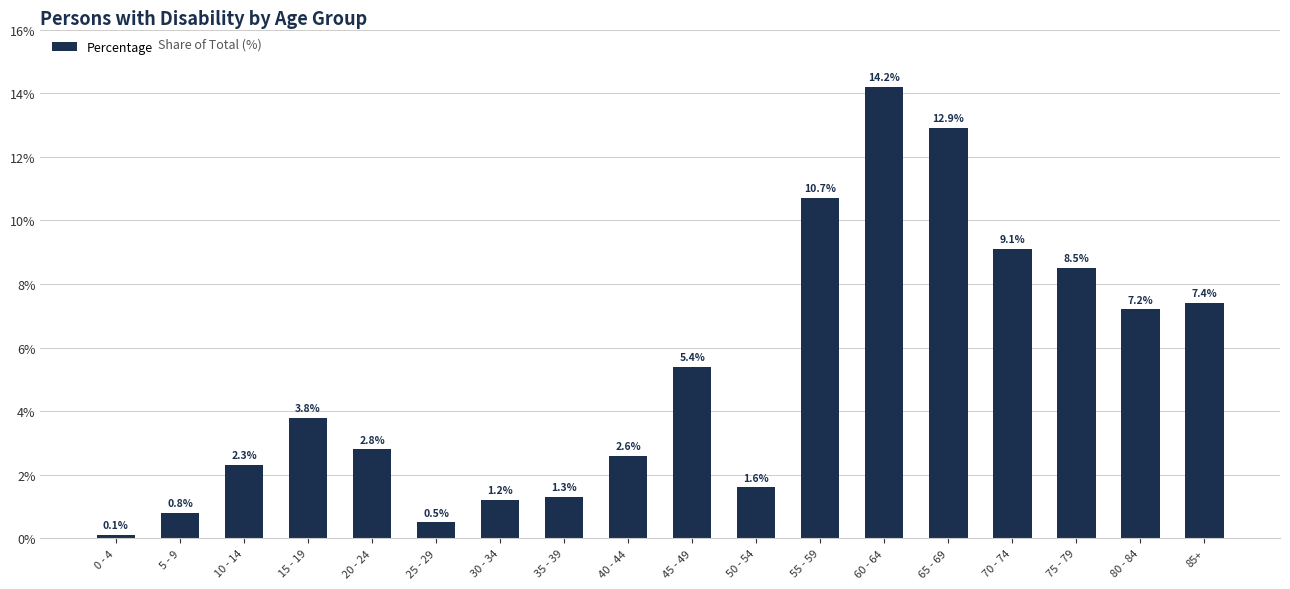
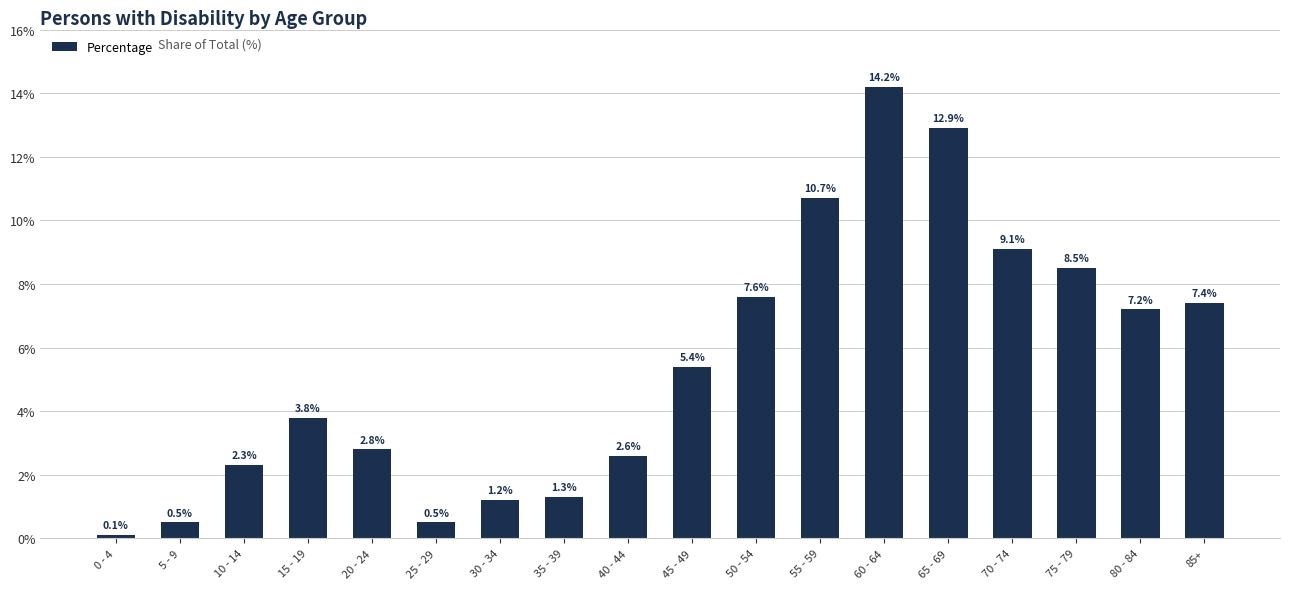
  {
    "0 - 4": "0.1%",
-   "5 - 9": "0.8%",
+   "5 - 9": "0.5%",
    "10 - 14": "2.3%",
    "15 - 19": "3.8%",
    "20 - 24": "2.8%",
    "25 - 29": "0.5%",
    "30 - 34": "1.2%",
    "35 - 39": "1.3%",
    "40 - 44": "2.6%",
    "45 - 49": "5.4%",
-   "50 - 54": "1.6%",
+   "50 - 54": "7.6%",
    "55 - 59": "10.7%",
    "60 - 64": "14.2%",
    "65 - 69": "12.9%",
    "70 - 74": "9.1%",
    "75 - 79": "8.5%",
    "80 - 84": "7.2%",
    "85+": "7.4%"
  }
